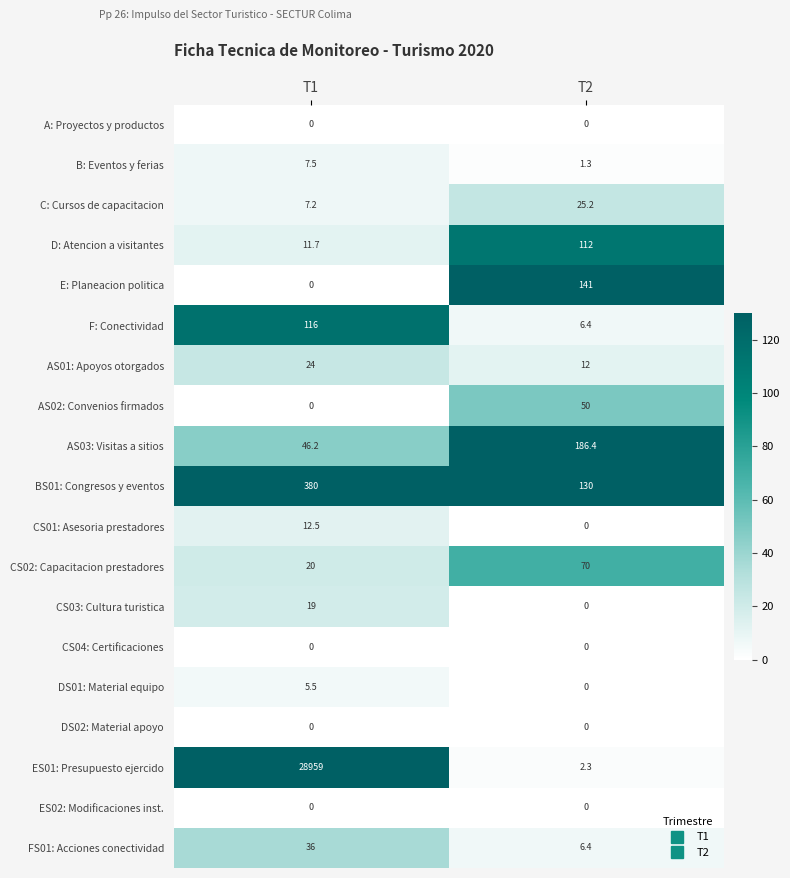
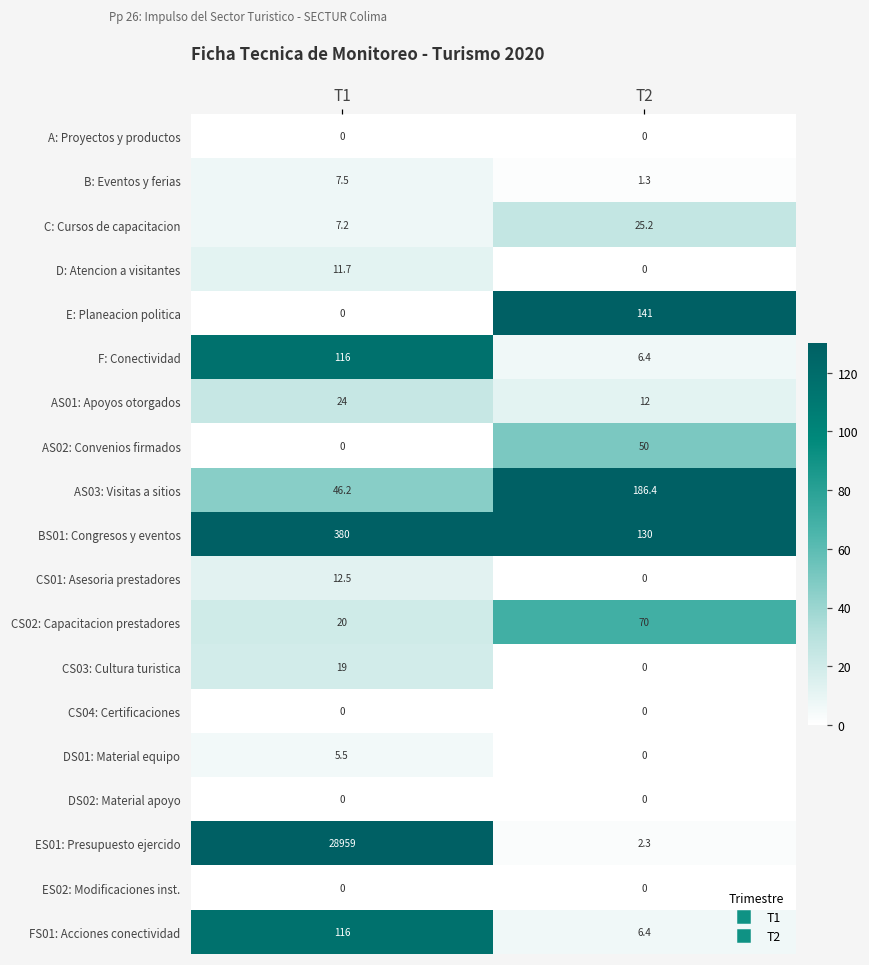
  {
    "A: Proyectos y productos": {
      "T1": 0,
      "T2": 0
    },
    "B: Eventos y ferias": {
      "T1": 7.5,
      "T2": 1.3
    },
    "C: Cursos de capacitacion": {
      "T1": 7.2,
      "T2": 25.2
    },
    "D: Atencion a visitantes": {
      "T1": 11.7,
-     "T2": 112
+     "T2": 0
    },
    "E: Planeacion politica": {
      "T1": 0,
      "T2": 141
    },
    "F: Conectividad": {
      "T1": 116,
      "T2": 6.4
    },
    "AS01: Apoyos otorgados": {
      "T1": 24,
      "T2": 12
    },
    "AS02: Convenios firmados": {
      "T1": 0,
      "T2": 50
    },
    "AS03: Visitas a sitios": {
      "T1": 46.2,
      "T2": 186.4
    },
    "BS01: Congresos y eventos": {
      "T1": 380,
      "T2": 130
    },
    "CS01: Asesoria prestadores": {
      "T1": 12.5,
      "T2": 0
    },
    "CS02: Capacitacion prestadores": {
      "T1": 20,
      "T2": 70
    },
    "CS03: Cultura turistica": {
      "T1": 19,
      "T2": 0
    },
    "CS04: Certificaciones": {
      "T1": 0,
      "T2": 0
    },
    "DS01: Material equipo": {
      "T1": 5.5,
      "T2": 0
    },
    "DS02: Material apoyo": {
      "T1": 0,
      "T2": 0
    },
    "ES01: Presupuesto ejercido": {
      "T1": 28959,
      "T2": 2.3
    },
    "ES02: Modificaciones inst.": {
      "T1": 0,
      "T2": 0
    },
    "FS01: Acciones conectividad": {
-     "T1": 36,
+     "T1": 116,
      "T2": 6.4
    }
  }
